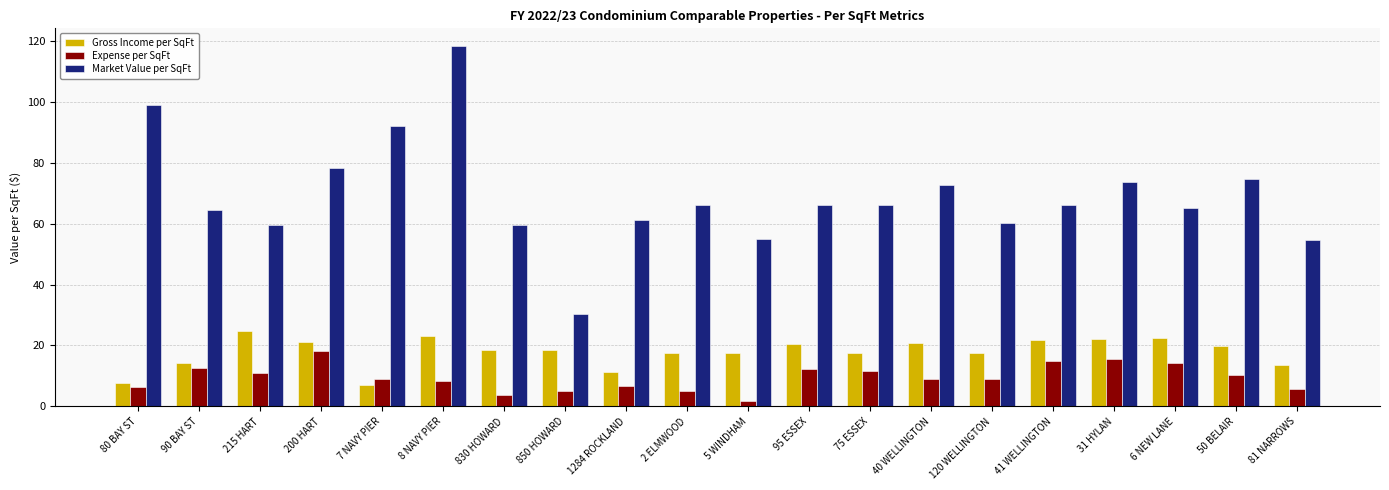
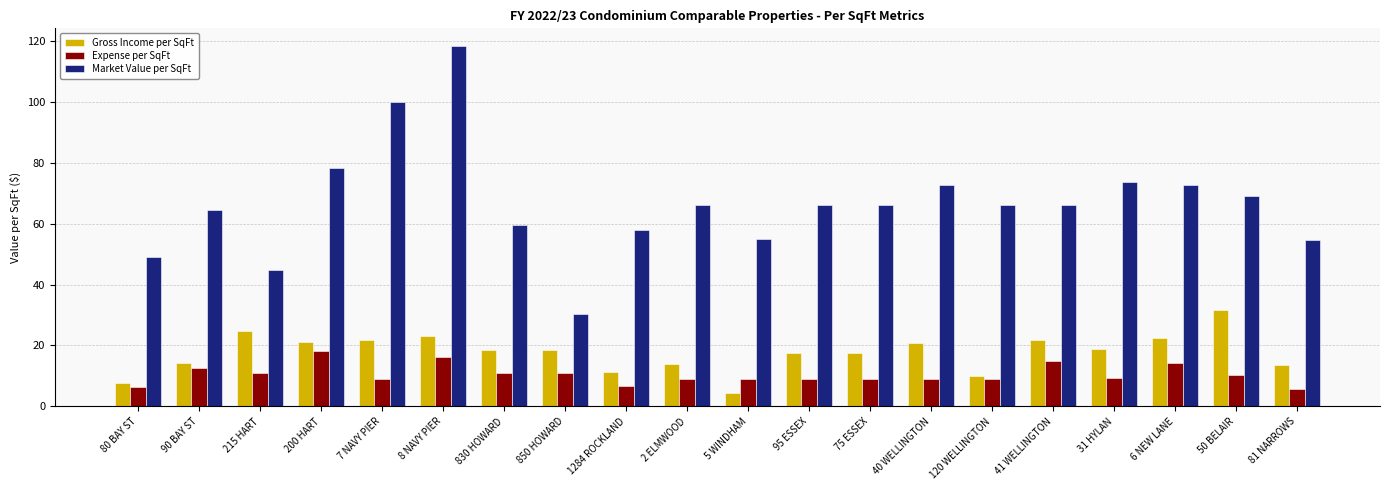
  {
    "Gross Income per SqFt": {
      "80 BAY ST": 8,
      "90 BAY ST": 14,
      "215 HART": 25,
      "200 HART": 21,
-     "7 NAVY PIER": 7,
+     "7 NAVY PIER": 22,
      "8 NAVY PIER": 23,
      "830 HOWARD": 19,
      "850 HOWARD": 19,
      "1284 ROCKLAND": 11,
-     "2 ELMWOOD": 18,
-     "5 WINDHAM": 18,
-     "95 ESSEX": 21,
+     "2 ELMWOOD": 14,
+     "5 WINDHAM": 4,
+     "95 ESSEX": 18,
      "75 ESSEX": 18,
      "40 WELLINGTON": 21,
-     "120 WELLINGTON": 18,
+     "120 WELLINGTON": 10,
      "41 WELLINGTON": 22,
-     "31 HYLAN": 22,
+     "31 HYLAN": 19,
      "6 NEW LANE": 22,
-     "50 BELAIR": 20,
+     "50 BELAIR": 32,
      "81 NARROWS": 13
    },
    "Expense per SqFt": {
      "80 BAY ST": 6,
      "90 BAY ST": 12,
      "215 HART": 11,
      "200 HART": 18,
      "7 NAVY PIER": 9,
-     "8 NAVY PIER": 8,
-     "830 HOWARD": 4,
-     "850 HOWARD": 5,
+     "8 NAVY PIER": 16,
+     "830 HOWARD": 11,
+     "850 HOWARD": 11,
      "1284 ROCKLAND": 7,
-     "2 ELMWOOD": 5,
-     "5 WINDHAM": 2,
-     "95 ESSEX": 12,
-     "75 ESSEX": 12,
+     "2 ELMWOOD": 9,
+     "5 WINDHAM": 9,
+     "95 ESSEX": 9,
+     "75 ESSEX": 9,
      "40 WELLINGTON": 9,
      "120 WELLINGTON": 9,
      "41 WELLINGTON": 15,
-     "31 HYLAN": 16,
+     "31 HYLAN": 9,
      "6 NEW LANE": 14,
      "50 BELAIR": 10,
      "81 NARROWS": 6
    },
    "Market Value per SqFt": {
-     "80 BAY ST": 99,
+     "80 BAY ST": 49,
      "90 BAY ST": 65,
-     "215 HART": 60,
+     "215 HART": 45,
      "200 HART": 78,
-     "7 NAVY PIER": 92,
+     "7 NAVY PIER": 100,
      "8 NAVY PIER": 118,
      "830 HOWARD": 60,
      "850 HOWARD": 30,
-     "1284 ROCKLAND": 61,
+     "1284 ROCKLAND": 58,
      "2 ELMWOOD": 66,
      "5 WINDHAM": 55,
      "95 ESSEX": 66,
      "75 ESSEX": 66,
      "40 WELLINGTON": 73,
-     "120 WELLINGTON": 60,
+     "120 WELLINGTON": 66,
      "41 WELLINGTON": 66,
      "31 HYLAN": 74,
-     "6 NEW LANE": 65,
-     "50 BELAIR": 75,
+     "6 NEW LANE": 73,
+     "50 BELAIR": 69,
      "81 NARROWS": 55
    }
  }
